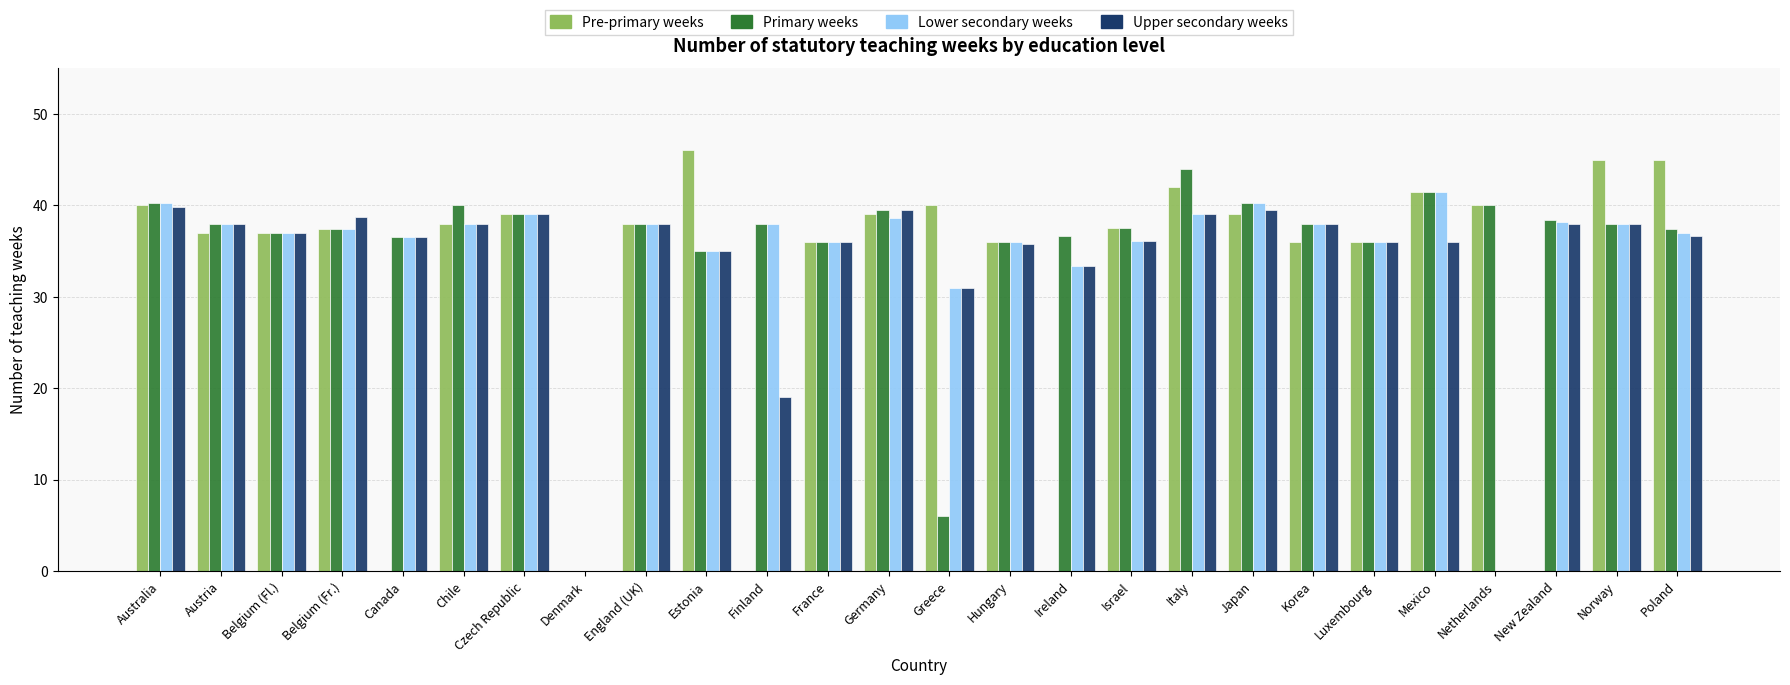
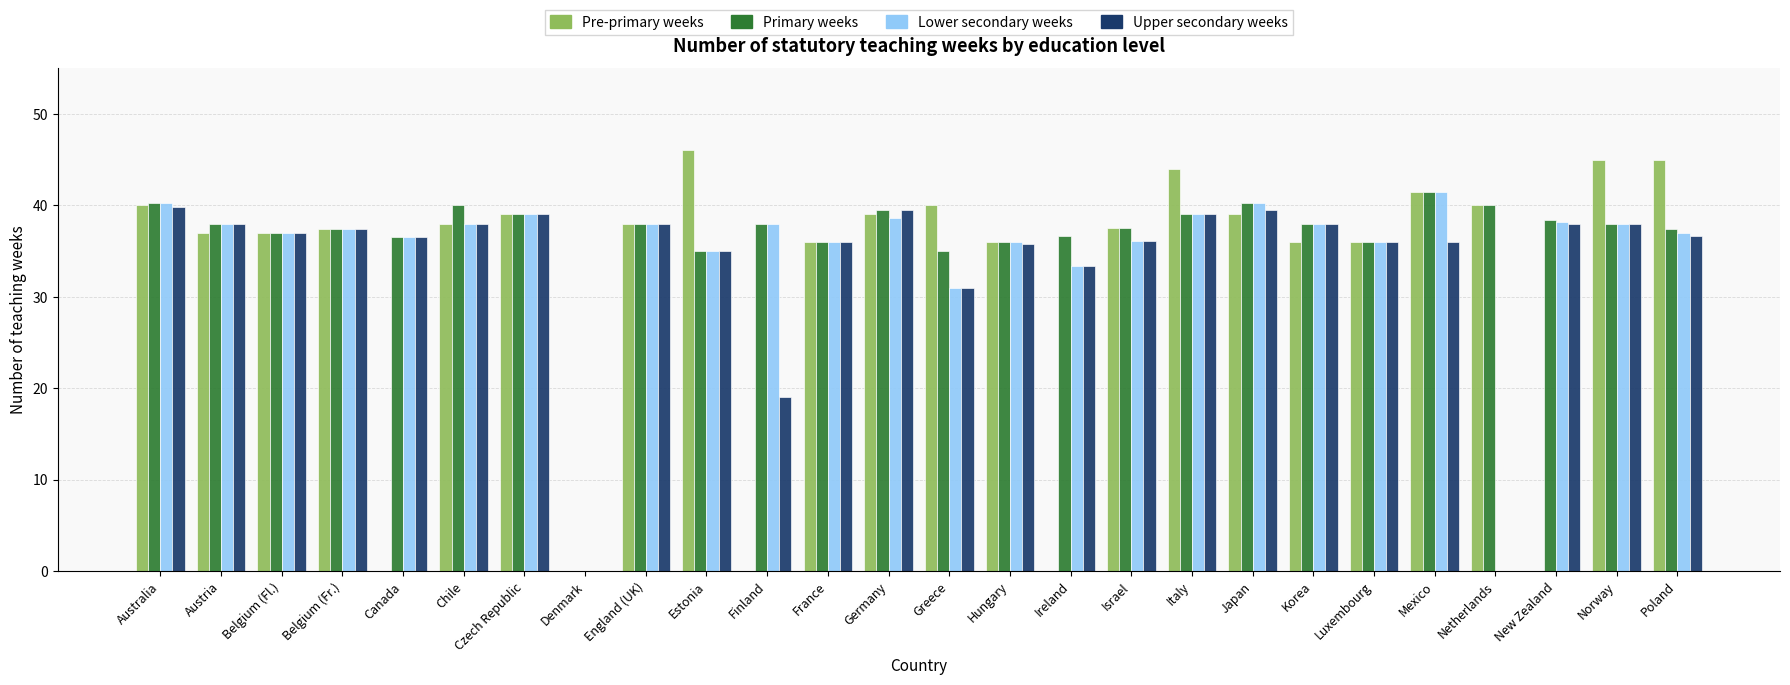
  {
    "Pre-primary weeks": {
      "Australia": 40,
      "Austria": 37,
      "Belgium (Fl.)": 37,
      "Belgium (Fr.)": 37,
      "Canada": 0,
      "Chile": 38,
      "Czech Republic": 39,
      "Denmark": 0,
      "England (UK)": 38,
      "Estonia": 46,
      "Finland": 0,
      "France": 36,
      "Germany": 39,
      "Greece": 40,
      "Hungary": 36,
      "Ireland": 0,
      "Israel": 38,
-     "Italy": 42,
+     "Italy": 44,
      "Japan": 39,
      "Korea": 36,
      "Luxembourg": 36,
      "Mexico": 41,
      "Netherlands": 40,
      "New Zealand": 0,
      "Norway": 45,
      "Poland": 45
    },
    "Primary weeks": {
      "Australia": 40,
      "Austria": 38,
      "Belgium (Fl.)": 37,
      "Belgium (Fr.)": 37,
      "Canada": 37,
      "Chile": 40,
      "Czech Republic": 39,
      "Denmark": 0,
      "England (UK)": 38,
      "Estonia": 35,
      "Finland": 38,
      "France": 36,
      "Germany": 40,
-     "Greece": 6,
+     "Greece": 35,
      "Hungary": 36,
      "Ireland": 37,
      "Israel": 38,
-     "Italy": 44,
+     "Italy": 39,
      "Japan": 40,
      "Korea": 38,
      "Luxembourg": 36,
      "Mexico": 41,
      "Netherlands": 40,
      "New Zealand": 38,
      "Norway": 38,
      "Poland": 37
    },
    "Lower secondary weeks": {
      "Australia": 40,
      "Austria": 38,
      "Belgium (Fl.)": 37,
      "Belgium (Fr.)": 37,
      "Canada": 37,
      "Chile": 38,
      "Czech Republic": 39,
      "Denmark": 0,
      "England (UK)": 38,
      "Estonia": 35,
      "Finland": 38,
      "France": 36,
      "Germany": 39,
      "Greece": 31,
      "Hungary": 36,
      "Ireland": 33,
      "Israel": 36,
      "Italy": 39,
      "Japan": 40,
      "Korea": 38,
      "Luxembourg": 36,
      "Mexico": 41,
      "Netherlands": 0,
      "New Zealand": 38,
      "Norway": 38,
      "Poland": 37
    },
    "Upper secondary weeks": {
      "Australia": 40,
      "Austria": 38,
      "Belgium (Fl.)": 37,
-     "Belgium (Fr.)": 39,
+     "Belgium (Fr.)": 37,
      "Canada": 37,
      "Chile": 38,
      "Czech Republic": 39,
      "Denmark": 0,
      "England (UK)": 38,
      "Estonia": 35,
      "Finland": 19,
      "France": 36,
      "Germany": 40,
      "Greece": 31,
      "Hungary": 36,
      "Ireland": 33,
      "Israel": 36,
      "Italy": 39,
      "Japan": 39,
      "Korea": 38,
      "Luxembourg": 36,
      "Mexico": 36,
      "Netherlands": 0,
      "New Zealand": 38,
      "Norway": 38,
      "Poland": 37
    }
  }
